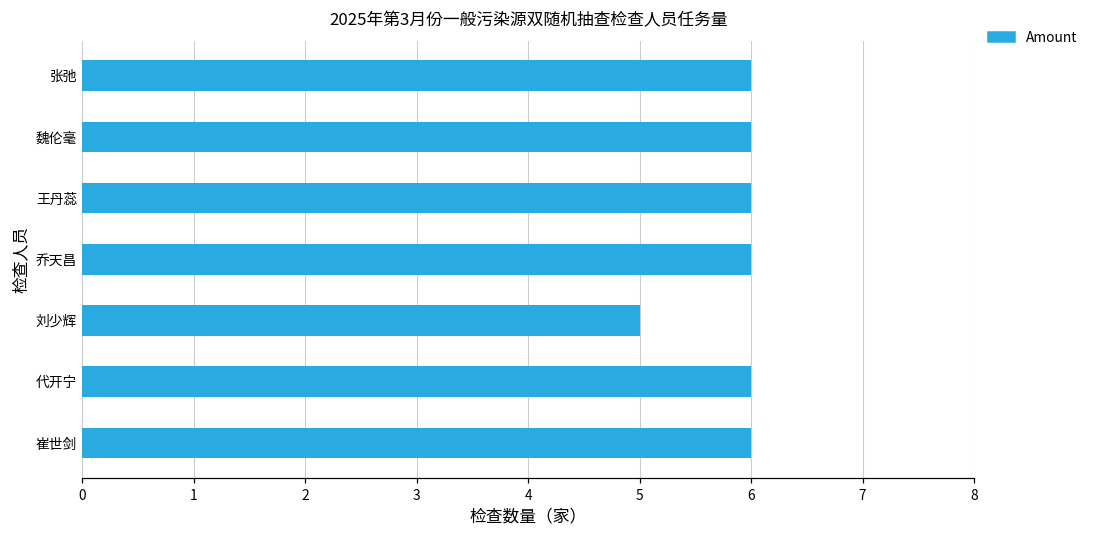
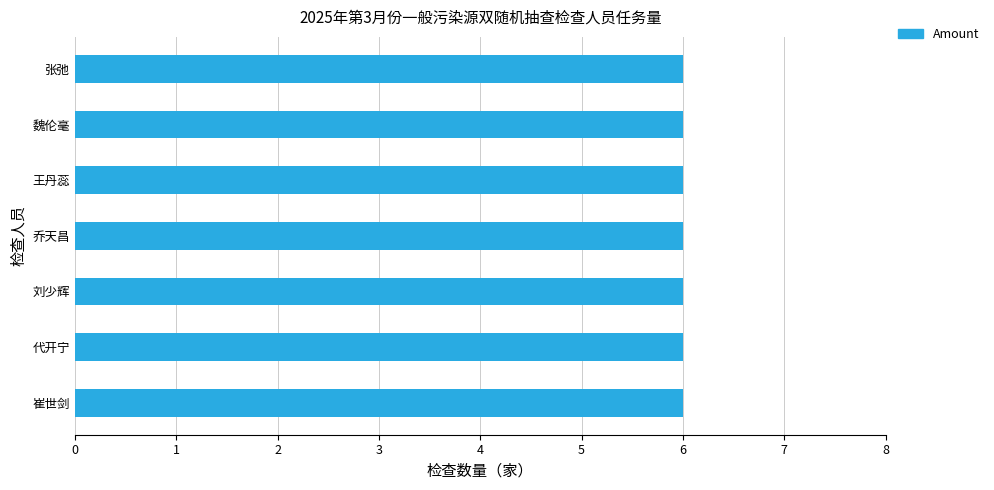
  {
    "张弛": 6,
    "魏伦毫": 6,
    "王丹蕊": 6,
    "乔天昌": 6,
-   "刘少辉": 5,
+   "刘少辉": 6,
    "代开宁": 6,
    "崔世剑": 6
  }
